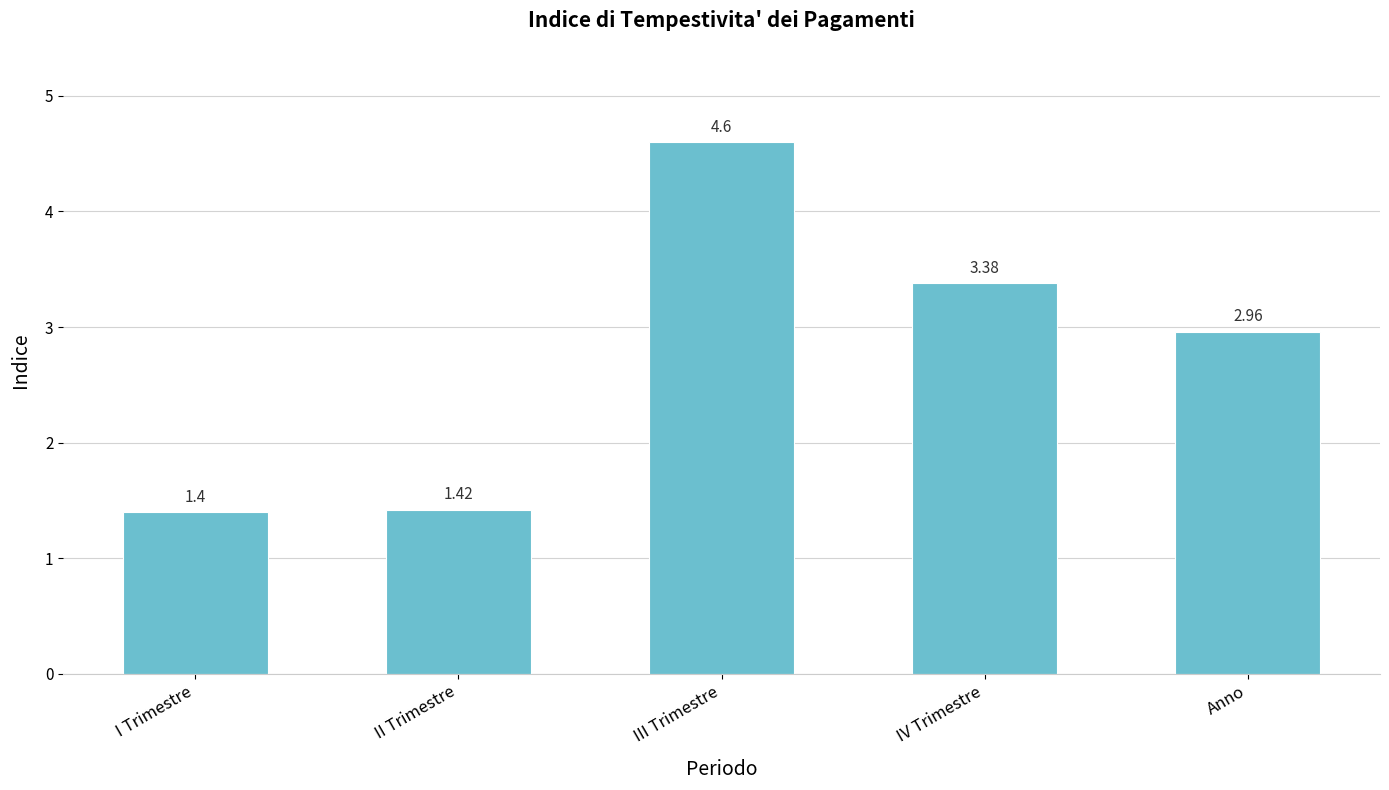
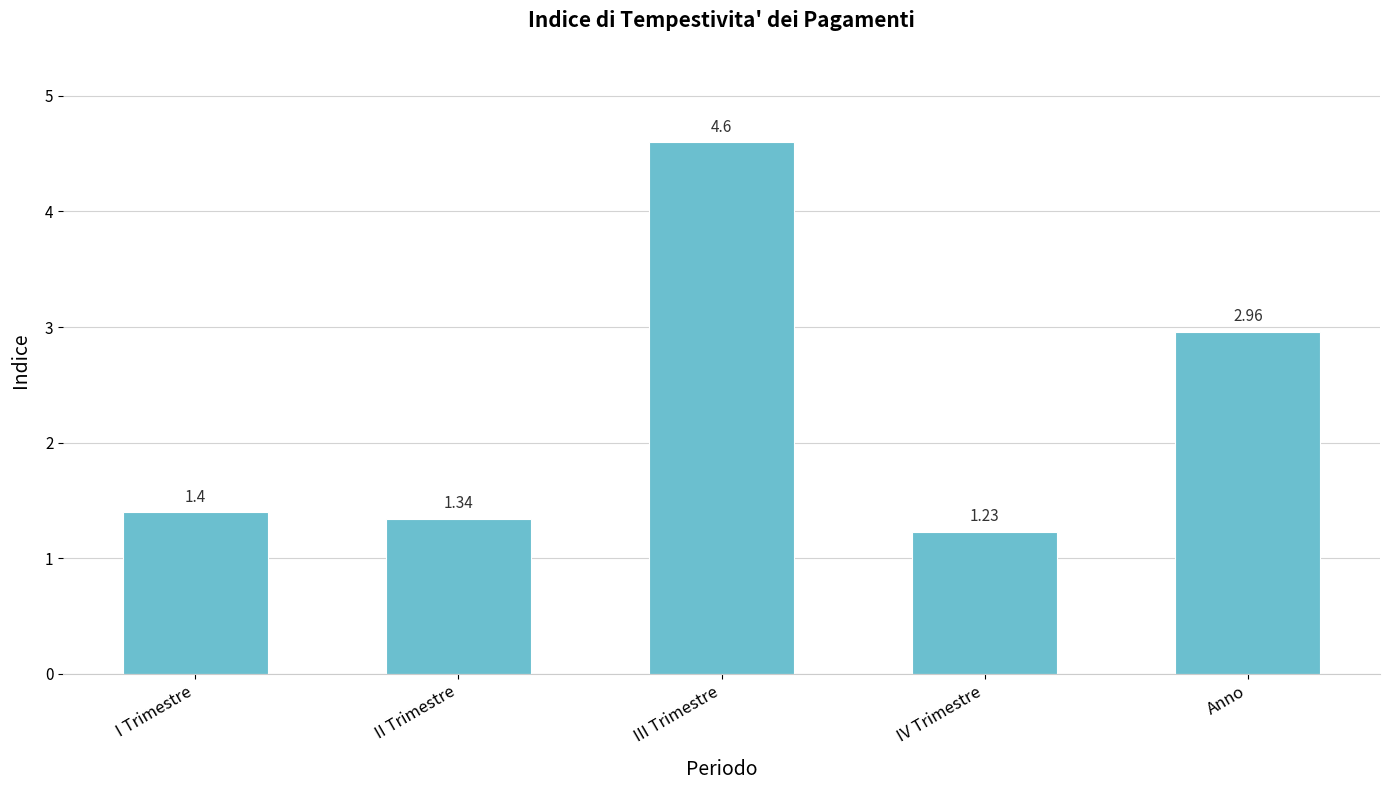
  {
    "I Trimestre": 1.4,
-   "II Trimestre": 1.42,
+   "II Trimestre": 1.34,
    "III Trimestre": 4.6,
-   "IV Trimestre": 3.38,
+   "IV Trimestre": 1.23,
    "Anno": 2.96
  }
